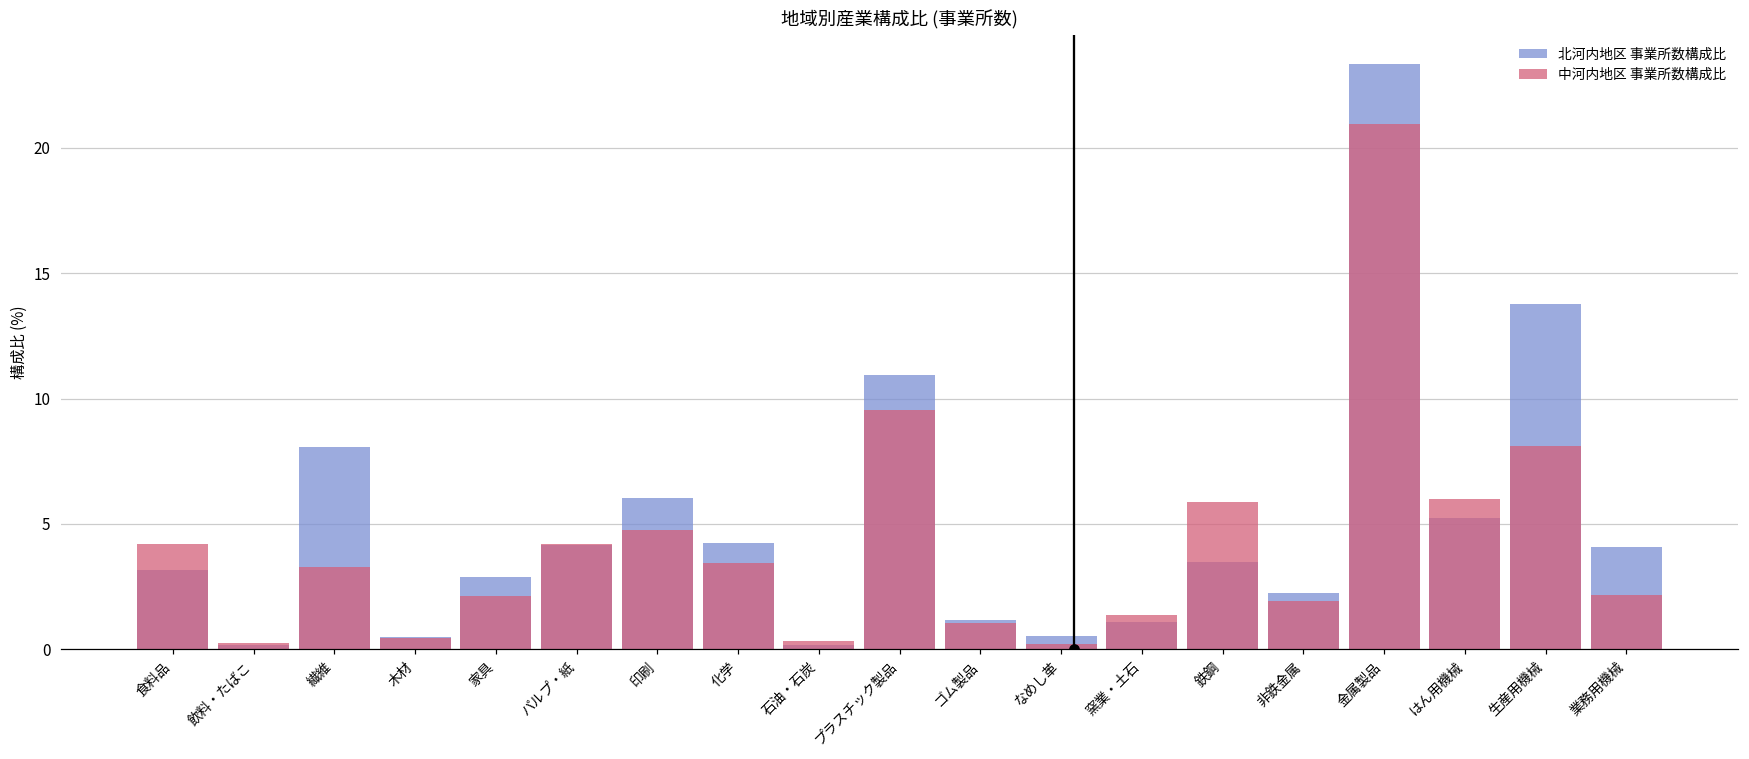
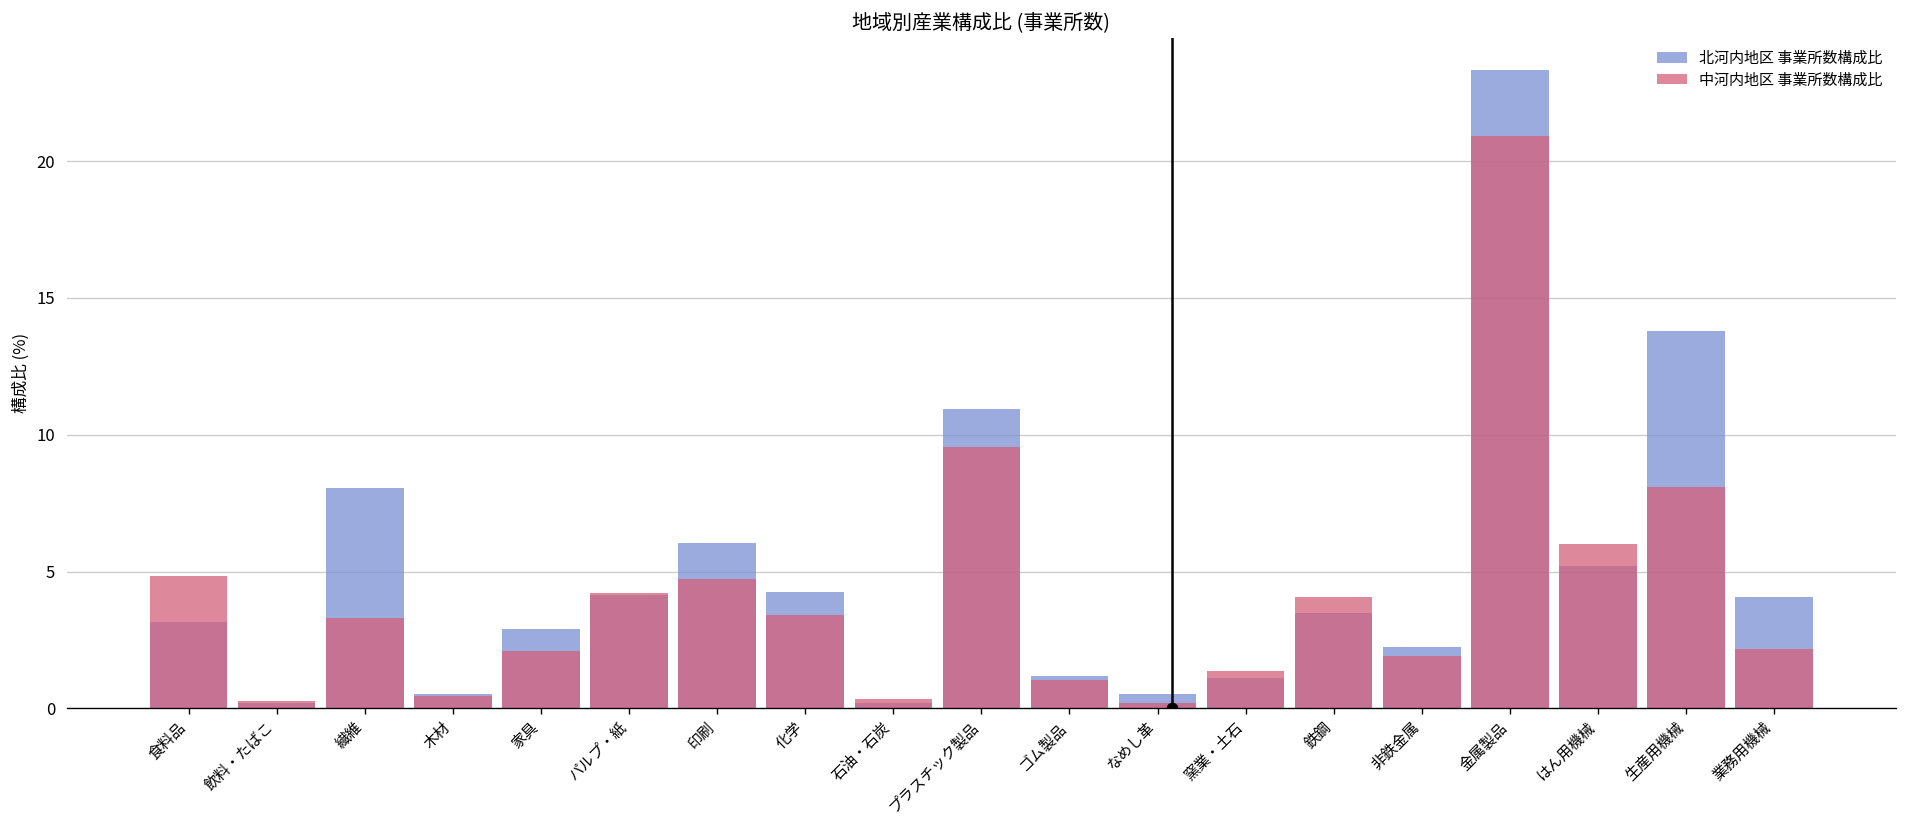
  {
    "北河内地区 事業所数構成比": {
      "飲料・たばこ": 0.2,
      "繊維": 8.1,
      "木材": 0.5,
      "家具": 2.9,
      "パルプ・紙": 4.2,
      "印刷": 6.1,
      "化学": 4.2,
      "プラスチック製品": 11.0,
      "ゴム製品": 1.2,
      "なめし革": 0.5,
      "非鉄金属": 2.2,
      "金属製品": 23.3,
      "生産用機械": 13.8,
      "業務用機械": 4.1
    },
    "中河内地区 事業所数構成比": {
-     "食料品": 4.2,
+     "食料品": 4.9,
      "飲料・たばこ": 0.3,
      "木材": 0.5,
      "パルプ・紙": 4.2,
      "石油・石炭": 0.3,
      "窯業・土石": 1.4,
-     "鉄鋼": 5.9,
+     "鉄鋼": 4.1,
      "はん用機械": 6.0
    }
  }
